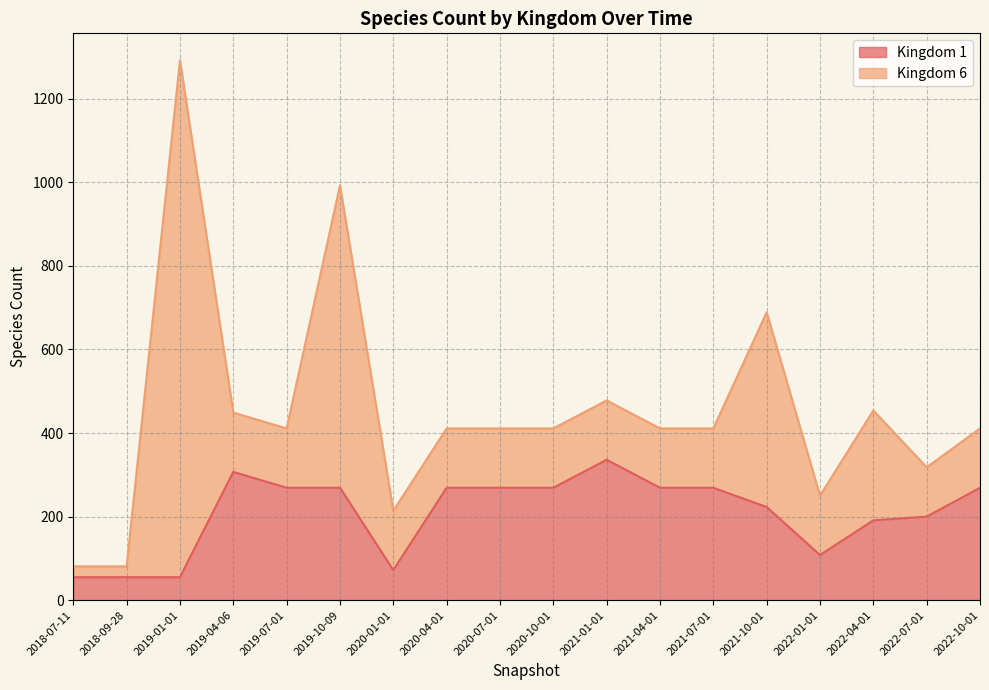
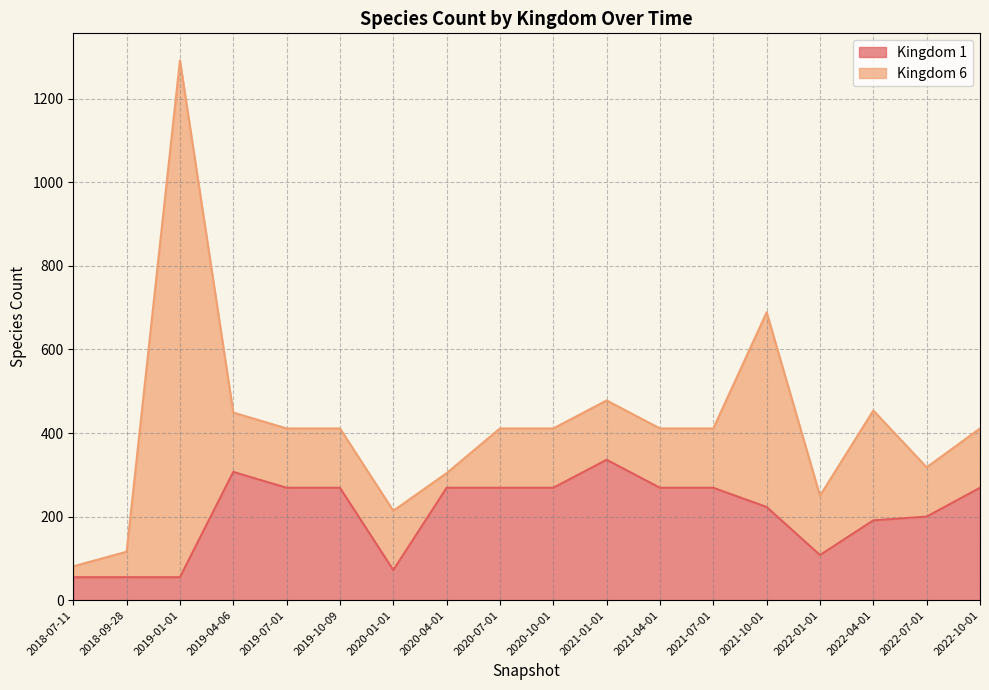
  {
    "Kingdom 1": {
      "2018-07-11": 60,
      "2018-09-28": 60,
      "2019-01-01": 60,
      "2019-04-06": 310,
      "2019-07-01": 270,
      "2019-10-09": 270,
      "2020-01-01": 70,
      "2020-04-01": 270,
      "2020-07-01": 270,
      "2020-10-01": 270,
      "2021-01-01": 340,
      "2021-04-01": 270,
      "2021-07-01": 270,
      "2021-10-01": 220,
      "2022-01-01": 110,
      "2022-04-01": 190,
      "2022-07-01": 200,
      "2022-10-01": 270
    },
    "Kingdom 6": {
      "2018-07-11": 30,
-     "2018-09-28": 30,
+     "2018-09-28": 60,
      "2019-01-01": 1240,
      "2019-04-06": 140,
      "2019-07-01": 140,
-     "2019-10-09": 720,
+     "2019-10-09": 140,
      "2020-01-01": 140,
-     "2020-04-01": 140,
+     "2020-04-01": 40,
      "2020-07-01": 140,
      "2020-10-01": 140,
      "2021-01-01": 140,
      "2021-04-01": 140,
      "2021-07-01": 140,
      "2021-10-01": 470,
      "2022-01-01": 140,
      "2022-04-01": 260,
      "2022-07-01": 120,
      "2022-10-01": 140
    }
  }
